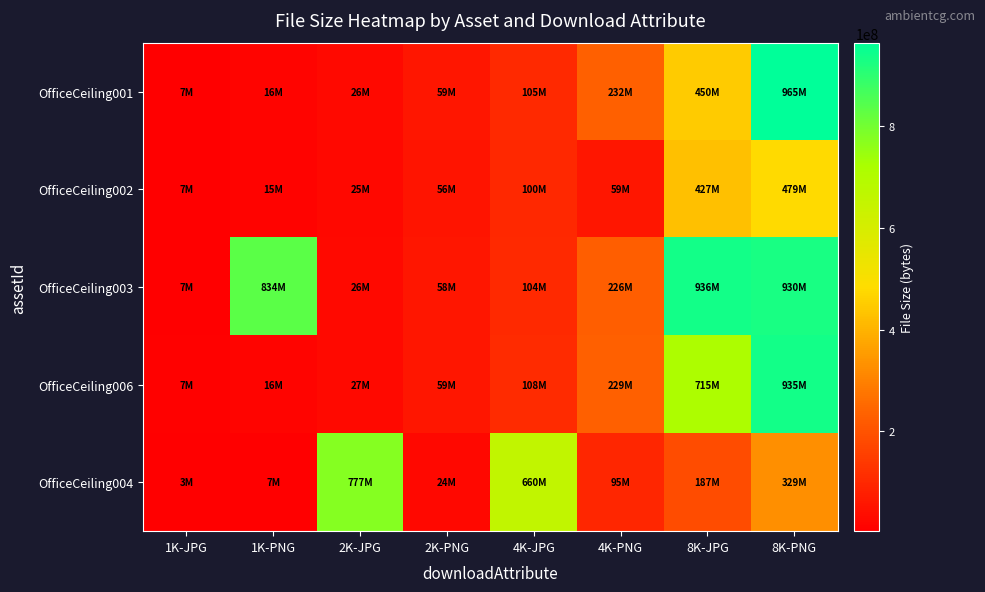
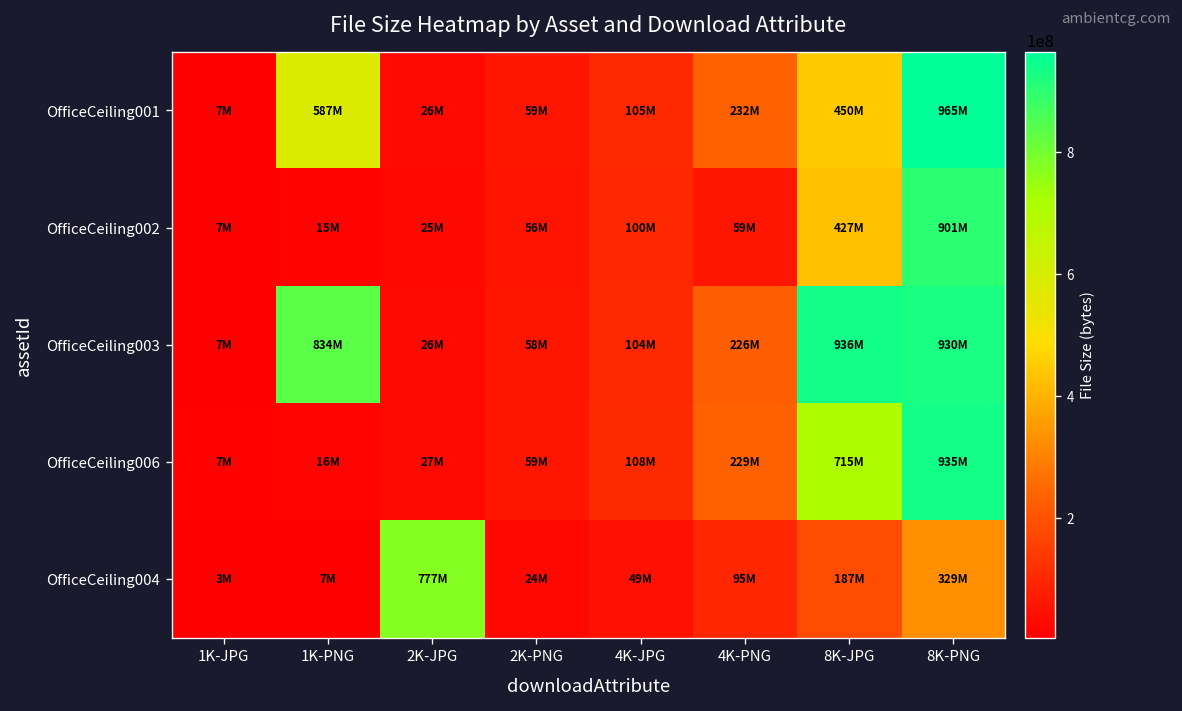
  {
    "OfficeCeiling001": {
      "1K-JPG": "7M",
-     "1K-PNG": "16M",
+     "1K-PNG": "587M",
      "2K-JPG": "26M",
      "2K-PNG": "59M",
      "4K-JPG": "105M",
      "4K-PNG": "232M",
      "8K-JPG": "450M",
      "8K-PNG": "965M"
    },
    "OfficeCeiling002": {
      "1K-JPG": "7M",
      "1K-PNG": "15M",
      "2K-JPG": "25M",
      "2K-PNG": "56M",
      "4K-JPG": "100M",
      "4K-PNG": "59M",
      "8K-JPG": "427M",
-     "8K-PNG": "479M"
+     "8K-PNG": "901M"
    },
    "OfficeCeiling003": {
      "1K-JPG": "7M",
      "1K-PNG": "834M",
      "2K-JPG": "26M",
      "2K-PNG": "58M",
      "4K-JPG": "104M",
      "4K-PNG": "226M",
      "8K-JPG": "936M",
      "8K-PNG": "930M"
    },
    "OfficeCeiling006": {
      "1K-JPG": "7M",
      "1K-PNG": "16M",
      "2K-JPG": "27M",
      "2K-PNG": "59M",
      "4K-JPG": "108M",
      "4K-PNG": "229M",
      "8K-JPG": "715M",
      "8K-PNG": "935M"
    },
    "OfficeCeiling004": {
      "1K-JPG": "3M",
      "1K-PNG": "7M",
      "2K-JPG": "777M",
      "2K-PNG": "24M",
-     "4K-JPG": "660M",
+     "4K-JPG": "49M",
      "4K-PNG": "95M",
      "8K-JPG": "187M",
      "8K-PNG": "329M"
    }
  }
